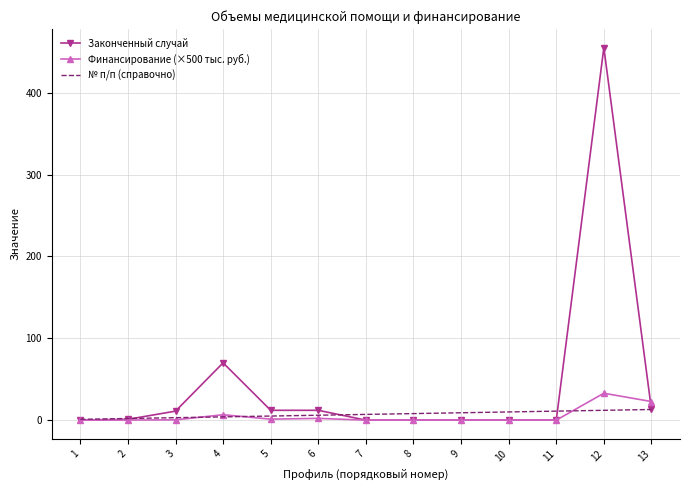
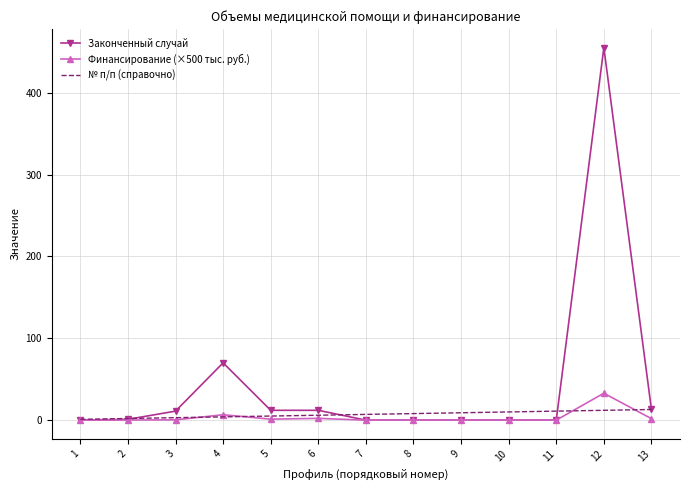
  {
    "Финансирование (×500 тыс. руб.)": {
      "5": 0,
      "6": 0,
      "12": 30,
-     "13": 20
+     "13": 0
    }
  }
